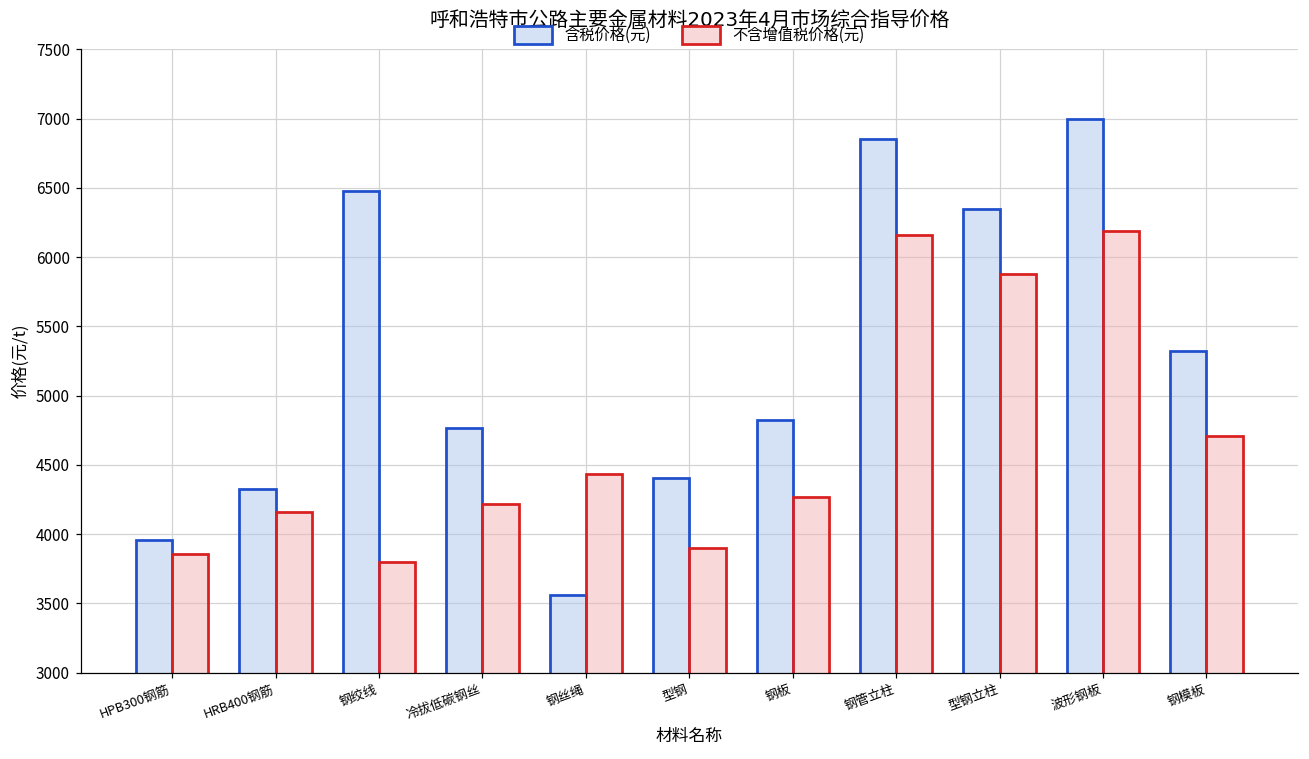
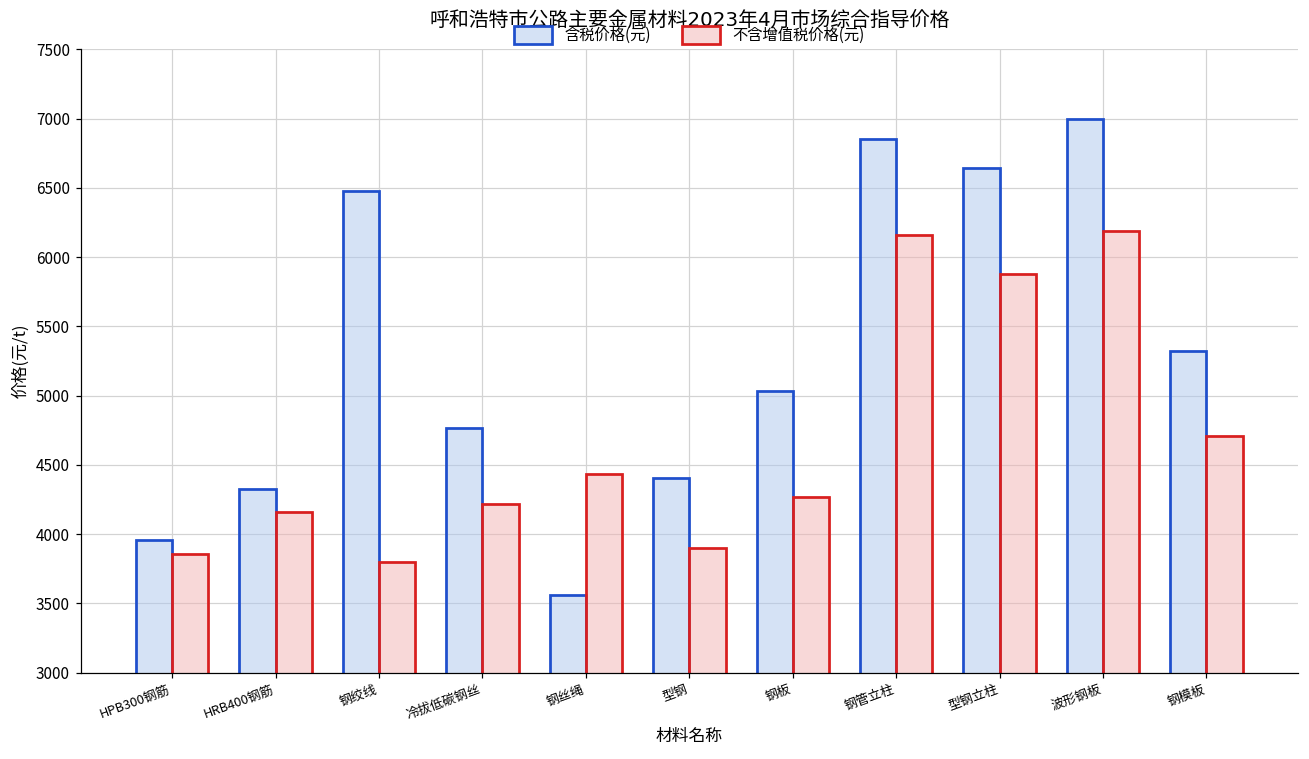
  {
    "含税价格(元)": {
      "HPB300钢筋": 3960,
      "HRB400钢筋": 4320,
      "钢绞线": 6480,
      "冷拔低碳钢丝": 4770,
      "钢丝绳": 3560,
      "型钢": 4400,
-     "钢板": 4820,
+     "钢板": 5030,
      "钢管立柱": 6860,
-     "型钢立柱": 6340,
+     "型钢立柱": 6650,
      "波形钢板": 7000,
      "钢模板": 5320
    },
    "不含增值税价格(元)": {
      "HPB300钢筋": 3850,
      "HRB400钢筋": 4160,
      "钢绞线": 3800,
      "冷拔低碳钢丝": 4220,
      "钢丝绳": 4430,
      "型钢": 3900,
      "钢板": 4270,
      "钢管立柱": 6160,
      "型钢立柱": 5880,
      "波形钢板": 6190,
      "钢模板": 4710
    }
  }
